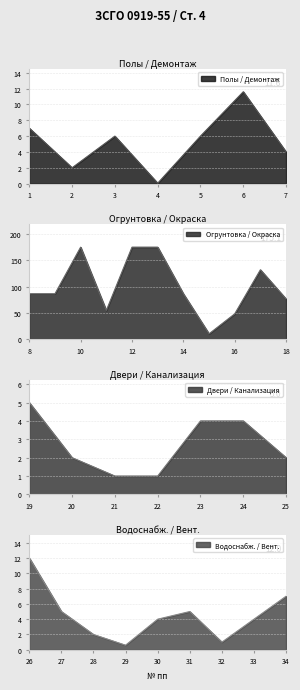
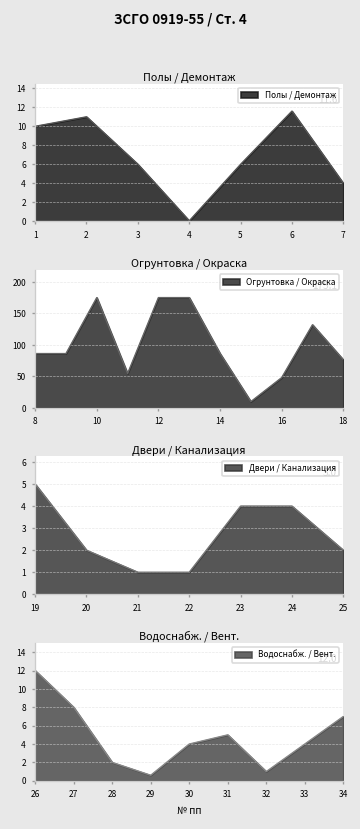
  {
    "Полы / Демонтаж": {
-     "1": 7,
-     "2": 2,
+     "1": 10,
+     "2": 11,
      "3": 6,
      "4": 0,
      "5": 6,
      "7": 4
    },
    "Огрунтовка / Окраска": {
      "8": 90,
      "10": 180,
      "12": 180,
      "14": 90,
      "16": 50,
      "18": 80
    },
    "Двери / Канализация": {
      "19": 5.0,
      "20": 2.0,
      "21": 1.0,
      "22": 1.0,
      "23": 4.0,
      "24": 4.0,
      "25": 2.0
    },
    "Водоснабж. / Вент.": {
      "26": 12,
-     "27": 5,
+     "27": 8,
      "28": 2,
      "29": 1,
      "30": 4,
      "31": 5,
      "32": 1,
      "33": 4,
      "34": 7
    }
  }
